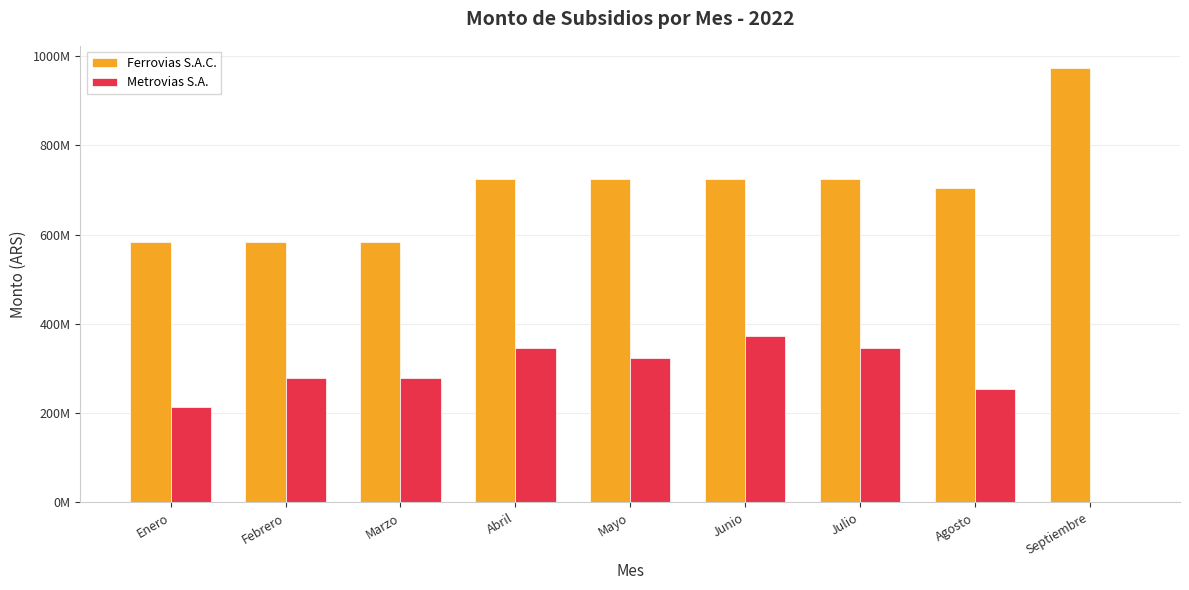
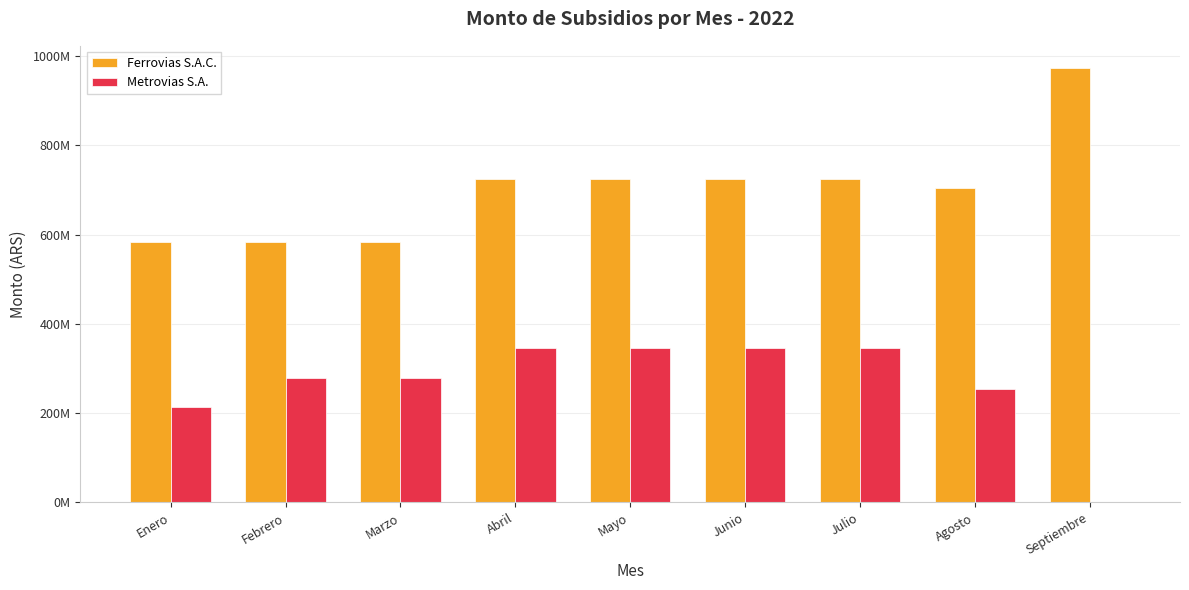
  {
    "Ferrovias S.A.C.": {
      "Enero": 580000000,
      "Febrero": 580000000,
      "Marzo": 580000000,
      "Abril": 720000000,
      "Mayo": 720000000,
      "Junio": 720000000,
      "Julio": 720000000,
      "Agosto": 700000000,
      "Septiembre": 970000000
    },
    "Metrovias S.A.": {
      "Enero": 210000000,
      "Febrero": 280000000,
      "Marzo": 280000000,
      "Abril": 350000000,
-     "Mayo": 320000000,
-     "Junio": 370000000,
+     "Mayo": 350000000,
+     "Junio": 350000000,
      "Julio": 350000000,
      "Agosto": 250000000,
      "Septiembre": 0
    }
  }
